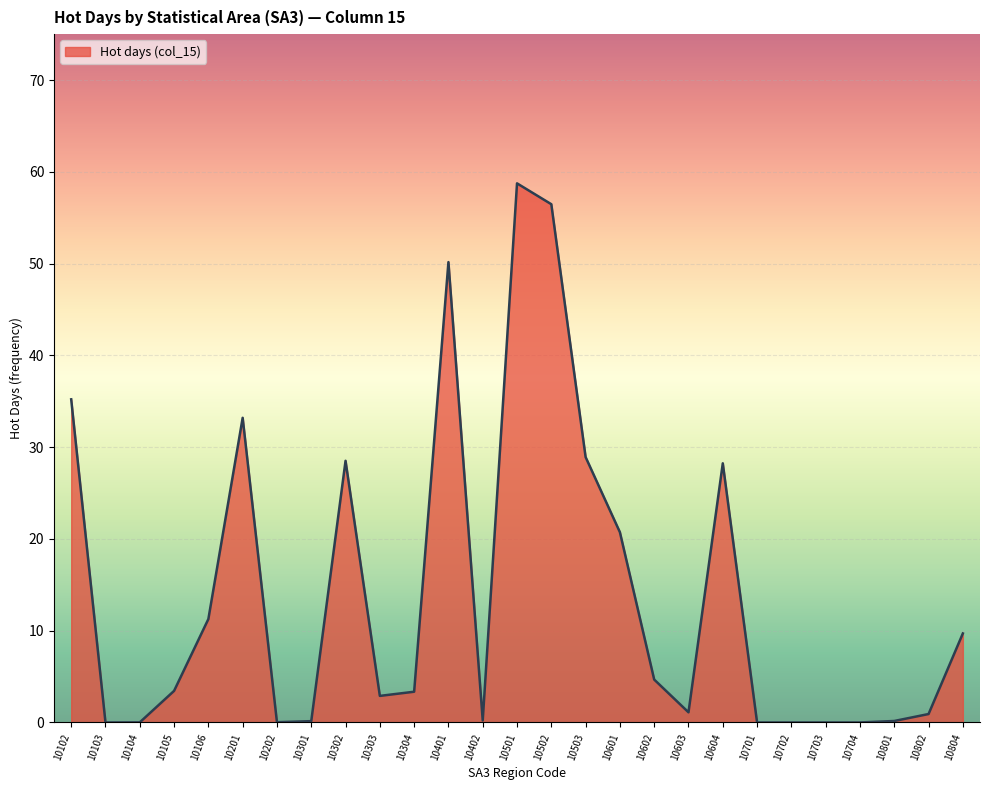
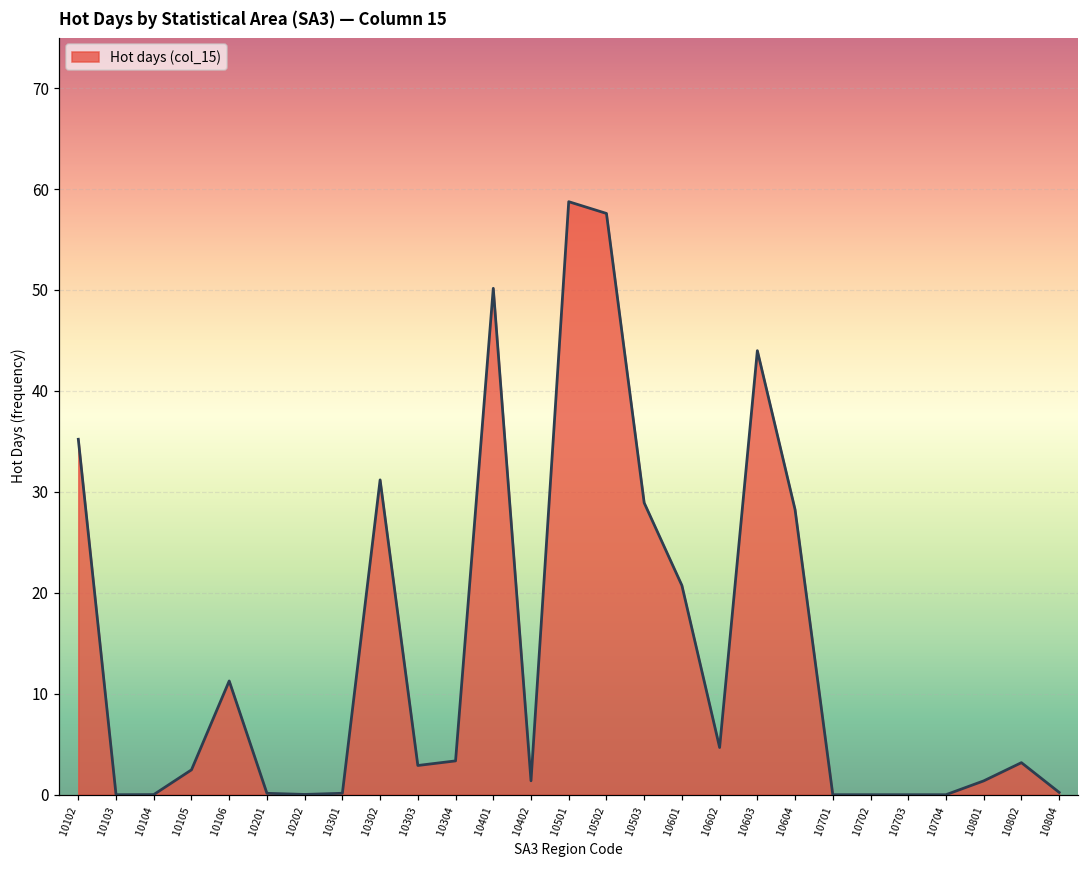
  {
    "10102": 35,
    "10103": 0,
    "10104": 0,
-   "10105": 3,
+   "10105": 2,
    "10106": 11,
-   "10201": 33,
+   "10201": 0,
    "10202": 0,
    "10301": 0,
-   "10302": 29,
+   "10302": 31,
    "10303": 3,
    "10304": 3,
    "10401": 50,
-   "10402": 0,
+   "10402": 1,
    "10501": 59,
-   "10502": 56,
+   "10502": 58,
    "10503": 29,
    "10601": 21,
    "10602": 5,
-   "10603": 1,
+   "10603": 44,
    "10604": 28,
    "10701": 0,
    "10702": 0,
    "10703": 0,
    "10704": 0,
-   "10801": 0,
-   "10802": 1,
-   "10804": 10
+   "10801": 1,
+   "10802": 3,
+   "10804": 0
  }
